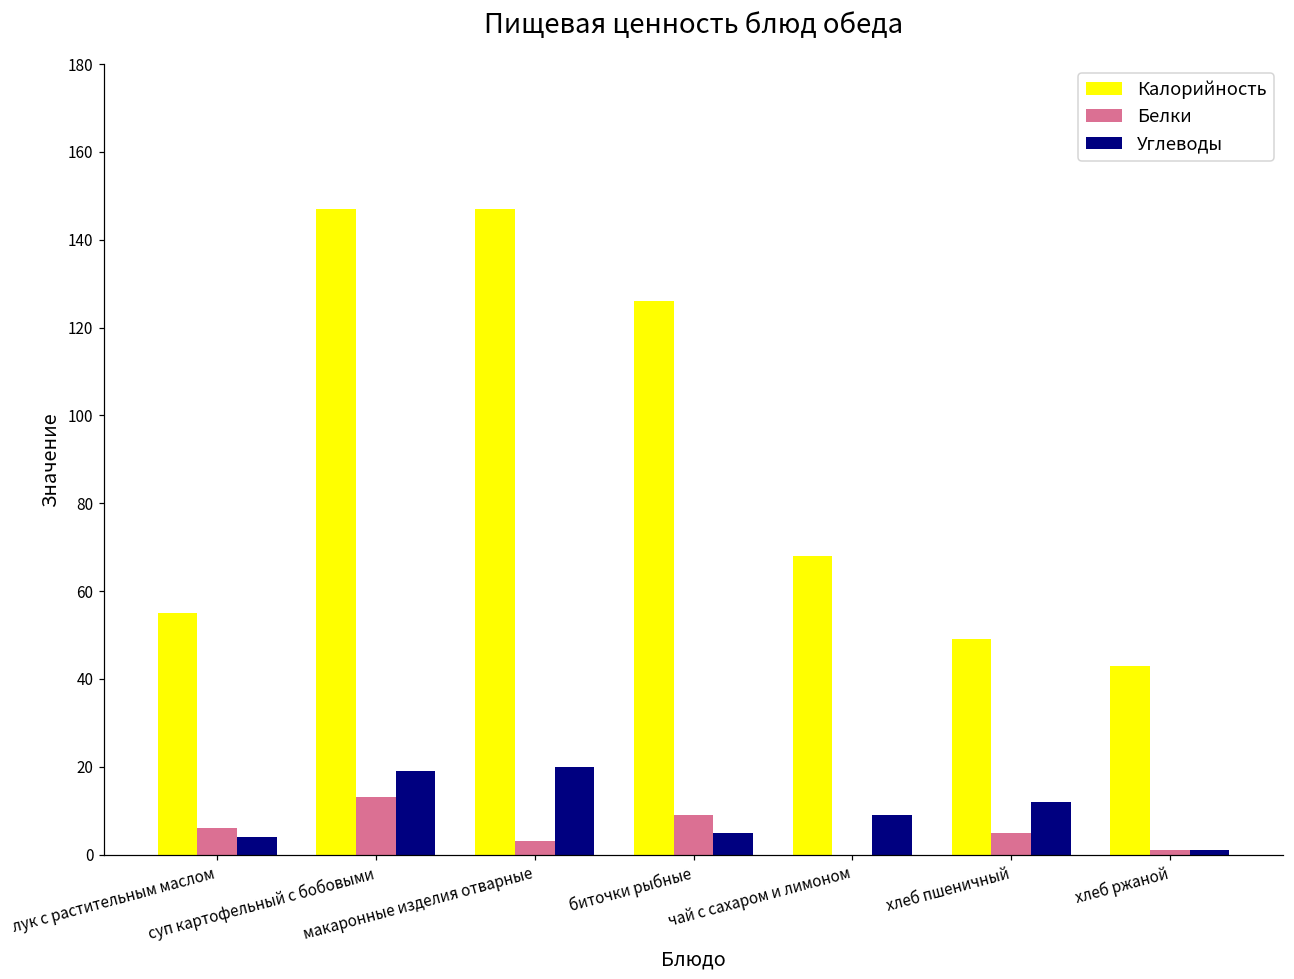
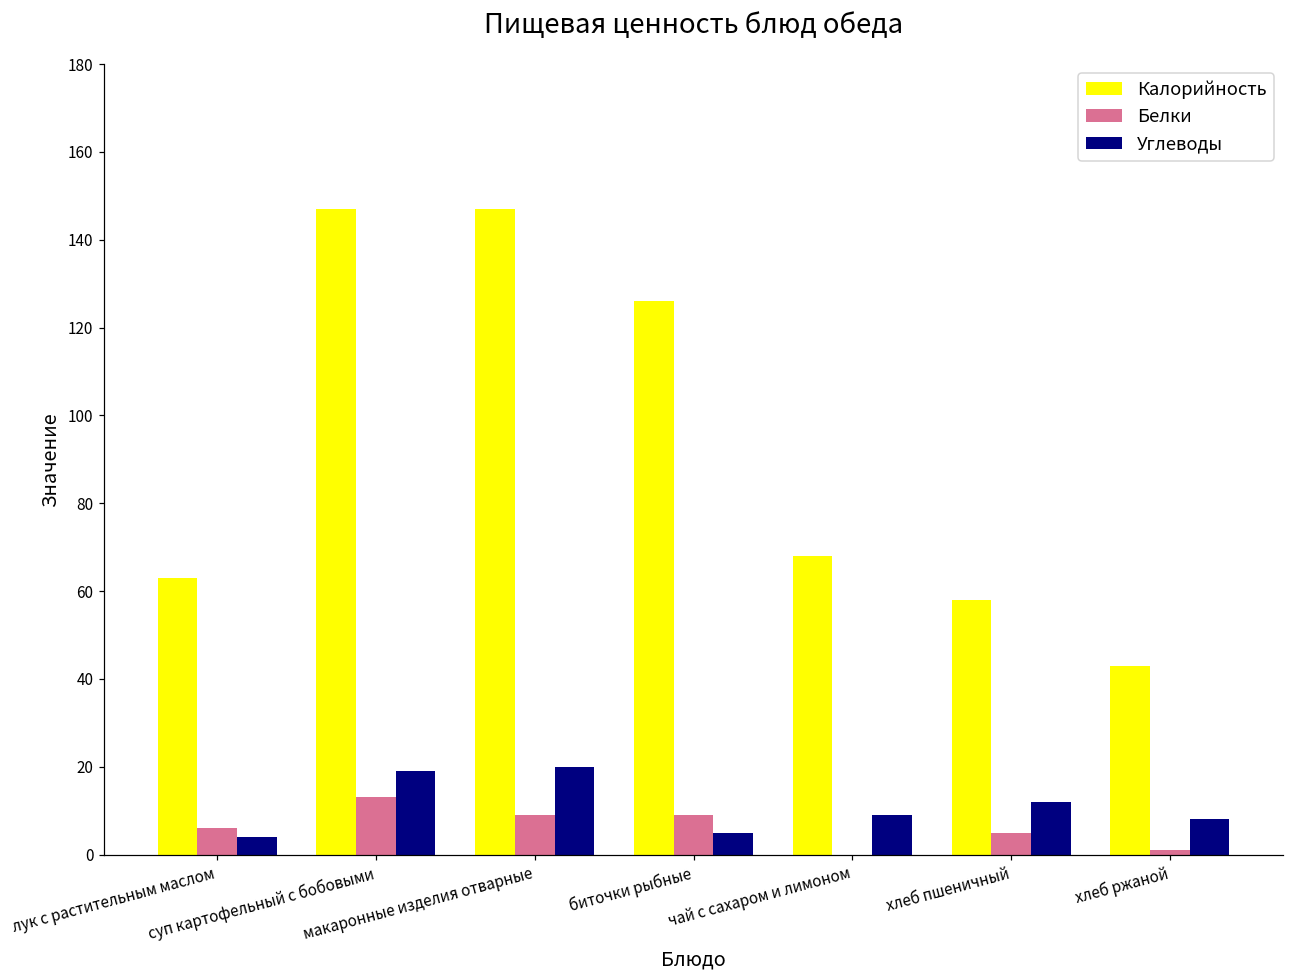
  {
    "Калорийность": {
-     "лук с растительным маслом": 55,
+     "лук с растительным маслом": 63,
      "суп картофельный с бобовыми": 147,
      "макаронные изделия отварные": 147,
      "биточки рыбные": 126,
      "чай с сахаром и лимоном": 68,
-     "хлеб пшеничный": 49,
+     "хлеб пшеничный": 58,
      "хлеб ржаной": 43
    },
    "Белки": {
      "лук с растительным маслом": 6,
      "суп картофельный с бобовыми": 13,
-     "макаронные изделия отварные": 3,
+     "макаронные изделия отварные": 9,
      "биточки рыбные": 9,
      "чай с сахаром и лимоном": 0,
      "хлеб пшеничный": 5,
      "хлеб ржаной": 1
    },
    "Углеводы": {
      "лук с растительным маслом": 4,
      "суп картофельный с бобовыми": 19,
      "макаронные изделия отварные": 20,
      "биточки рыбные": 5,
      "чай с сахаром и лимоном": 9,
      "хлеб пшеничный": 12,
-     "хлеб ржаной": 1
+     "хлеб ржаной": 8
    }
  }
